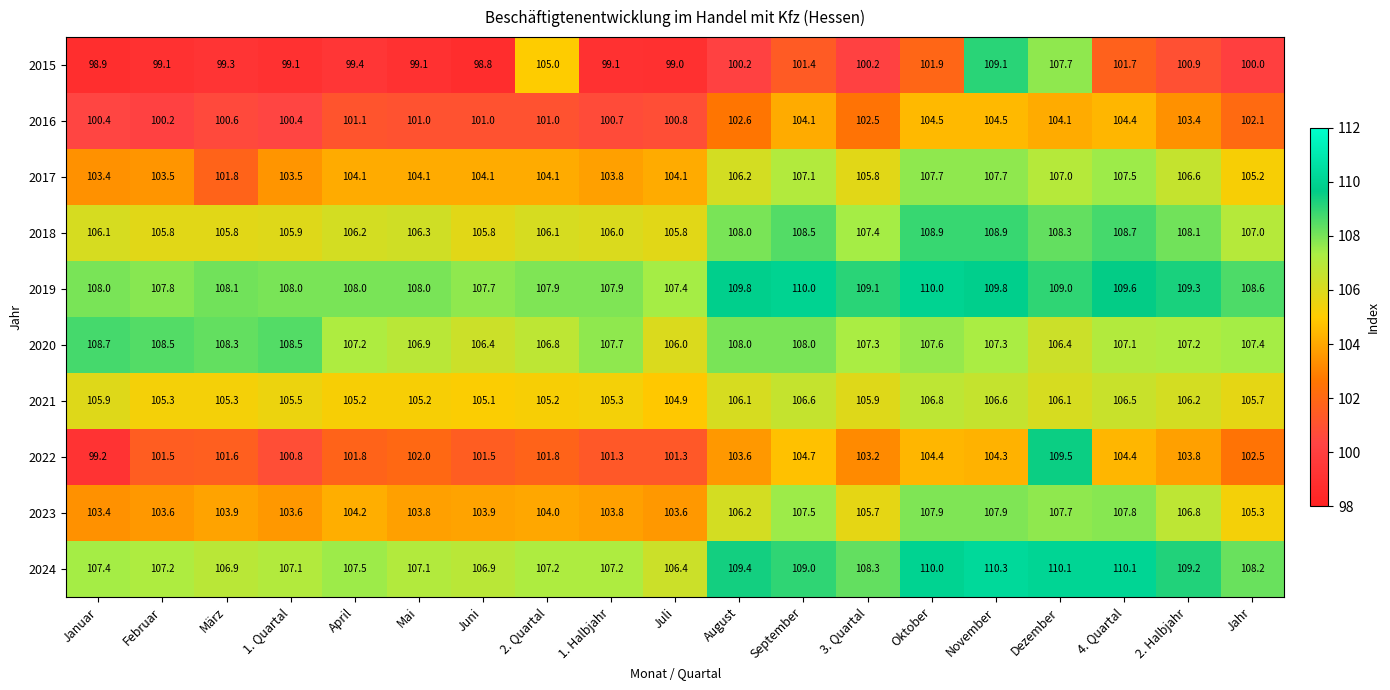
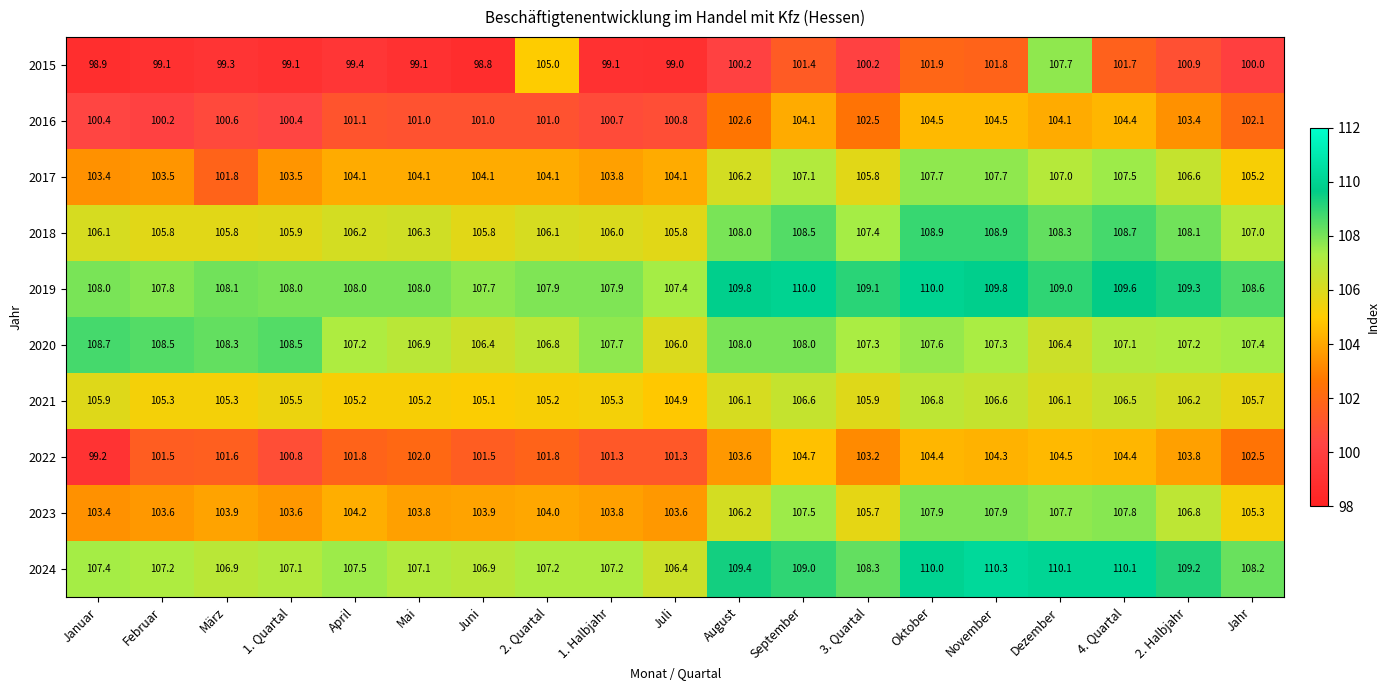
  {
    "2015": {
      "Januar": 98.9,
      "Februar": 99.1,
      "März": 99.3,
      "1. Quartal": 99.1,
      "April": 99.4,
      "Mai": 99.1,
      "Juni": 98.8,
      "2. Quartal": 105.0,
      "1. Halbjahr": 99.1,
      "Juli": 99.0,
      "August": 100.2,
      "September": 101.4,
      "3. Quartal": 100.2,
      "Oktober": 101.9,
-     "November": 109.1,
+     "November": 101.8,
      "Dezember": 107.7,
      "4. Quartal": 101.7,
      "2. Halbjahr": 100.9,
      "Jahr": 100.0
    },
    "2016": {
      "Januar": 100.4,
      "Februar": 100.2,
      "März": 100.6,
      "1. Quartal": 100.4,
      "April": 101.1,
      "Mai": 101.0,
      "Juni": 101.0,
      "2. Quartal": 101.0,
      "1. Halbjahr": 100.7,
      "Juli": 100.8,
      "August": 102.6,
      "September": 104.1,
      "3. Quartal": 102.5,
      "Oktober": 104.5,
      "November": 104.5,
      "Dezember": 104.1,
      "4. Quartal": 104.4,
      "2. Halbjahr": 103.4,
      "Jahr": 102.1
    },
    "2017": {
      "Januar": 103.4,
      "Februar": 103.5,
      "März": 101.8,
      "1. Quartal": 103.5,
      "April": 104.1,
      "Mai": 104.1,
      "Juni": 104.1,
      "2. Quartal": 104.1,
      "1. Halbjahr": 103.8,
      "Juli": 104.1,
      "August": 106.2,
      "September": 107.1,
      "3. Quartal": 105.8,
      "Oktober": 107.7,
      "November": 107.7,
      "Dezember": 107.0,
      "4. Quartal": 107.5,
      "2. Halbjahr": 106.6,
      "Jahr": 105.2
    },
    "2018": {
      "Januar": 106.1,
      "Februar": 105.8,
      "März": 105.8,
      "1. Quartal": 105.9,
      "April": 106.2,
      "Mai": 106.3,
      "Juni": 105.8,
      "2. Quartal": 106.1,
      "1. Halbjahr": 106.0,
      "Juli": 105.8,
      "August": 108.0,
      "September": 108.5,
      "3. Quartal": 107.4,
      "Oktober": 108.9,
      "November": 108.9,
      "Dezember": 108.3,
      "4. Quartal": 108.7,
      "2. Halbjahr": 108.1,
      "Jahr": 107.0
    },
    "2019": {
      "Januar": 108.0,
      "Februar": 107.8,
      "März": 108.1,
      "1. Quartal": 108.0,
      "April": 108.0,
      "Mai": 108.0,
      "Juni": 107.7,
      "2. Quartal": 107.9,
      "1. Halbjahr": 107.9,
      "Juli": 107.4,
      "August": 109.8,
      "September": 110.0,
      "3. Quartal": 109.1,
      "Oktober": 110.0,
      "November": 109.8,
      "Dezember": 109.0,
      "4. Quartal": 109.6,
      "2. Halbjahr": 109.3,
      "Jahr": 108.6
    },
    "2020": {
      "Januar": 108.7,
      "Februar": 108.5,
      "März": 108.3,
      "1. Quartal": 108.5,
      "April": 107.2,
      "Mai": 106.9,
      "Juni": 106.4,
      "2. Quartal": 106.8,
      "1. Halbjahr": 107.7,
      "Juli": 106.0,
      "August": 108.0,
      "September": 108.0,
      "3. Quartal": 107.3,
      "Oktober": 107.6,
      "November": 107.3,
      "Dezember": 106.4,
      "4. Quartal": 107.1,
      "2. Halbjahr": 107.2,
      "Jahr": 107.4
    },
    "2021": {
      "Januar": 105.9,
      "Februar": 105.3,
      "März": 105.3,
      "1. Quartal": 105.5,
      "April": 105.2,
      "Mai": 105.2,
      "Juni": 105.1,
      "2. Quartal": 105.2,
      "1. Halbjahr": 105.3,
      "Juli": 104.9,
      "August": 106.1,
      "September": 106.6,
      "3. Quartal": 105.9,
      "Oktober": 106.8,
      "November": 106.6,
      "Dezember": 106.1,
      "4. Quartal": 106.5,
      "2. Halbjahr": 106.2,
      "Jahr": 105.7
    },
    "2022": {
      "Januar": 99.2,
      "Februar": 101.5,
      "März": 101.6,
      "1. Quartal": 100.8,
      "April": 101.8,
      "Mai": 102.0,
      "Juni": 101.5,
      "2. Quartal": 101.8,
      "1. Halbjahr": 101.3,
      "Juli": 101.3,
      "August": 103.6,
      "September": 104.7,
      "3. Quartal": 103.2,
      "Oktober": 104.4,
      "November": 104.3,
-     "Dezember": 109.5,
+     "Dezember": 104.5,
      "4. Quartal": 104.4,
      "2. Halbjahr": 103.8,
      "Jahr": 102.5
    },
    "2023": {
      "Januar": 103.4,
      "Februar": 103.6,
      "März": 103.9,
      "1. Quartal": 103.6,
      "April": 104.2,
      "Mai": 103.8,
      "Juni": 103.9,
      "2. Quartal": 104.0,
      "1. Halbjahr": 103.8,
      "Juli": 103.6,
      "August": 106.2,
      "September": 107.5,
      "3. Quartal": 105.7,
      "Oktober": 107.9,
      "November": 107.9,
      "Dezember": 107.7,
      "4. Quartal": 107.8,
      "2. Halbjahr": 106.8,
      "Jahr": 105.3
    },
    "2024": {
      "Januar": 107.4,
      "Februar": 107.2,
      "März": 106.9,
      "1. Quartal": 107.1,
      "April": 107.5,
      "Mai": 107.1,
      "Juni": 106.9,
      "2. Quartal": 107.2,
      "1. Halbjahr": 107.2,
      "Juli": 106.4,
      "August": 109.4,
      "September": 109.0,
      "3. Quartal": 108.3,
      "Oktober": 110.0,
      "November": 110.3,
      "Dezember": 110.1,
      "4. Quartal": 110.1,
      "2. Halbjahr": 109.2,
      "Jahr": 108.2
    }
  }
